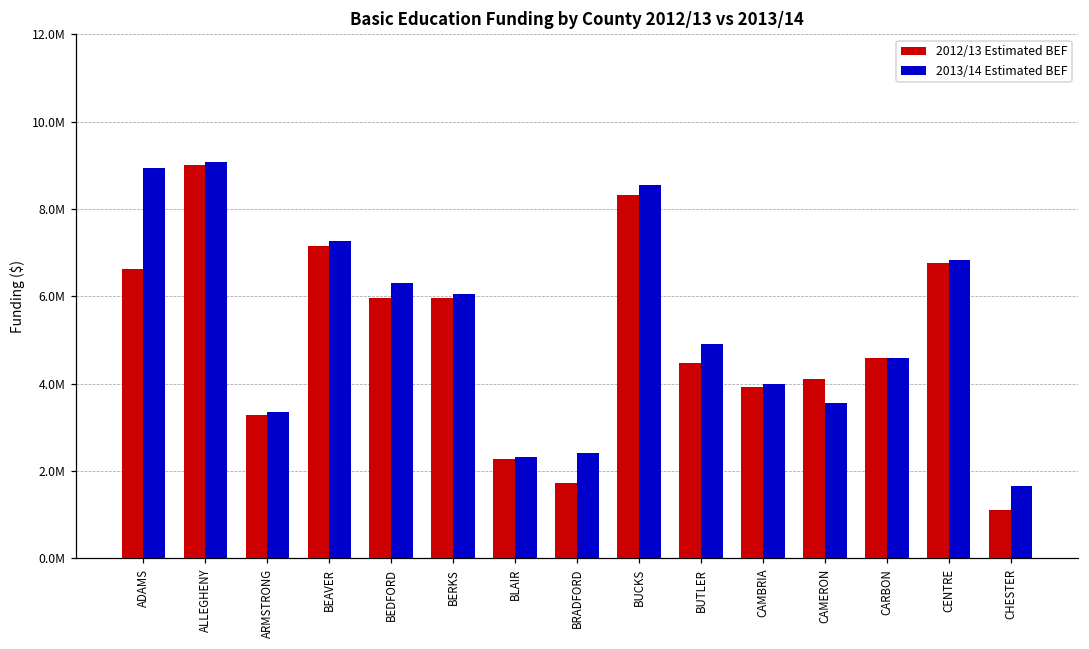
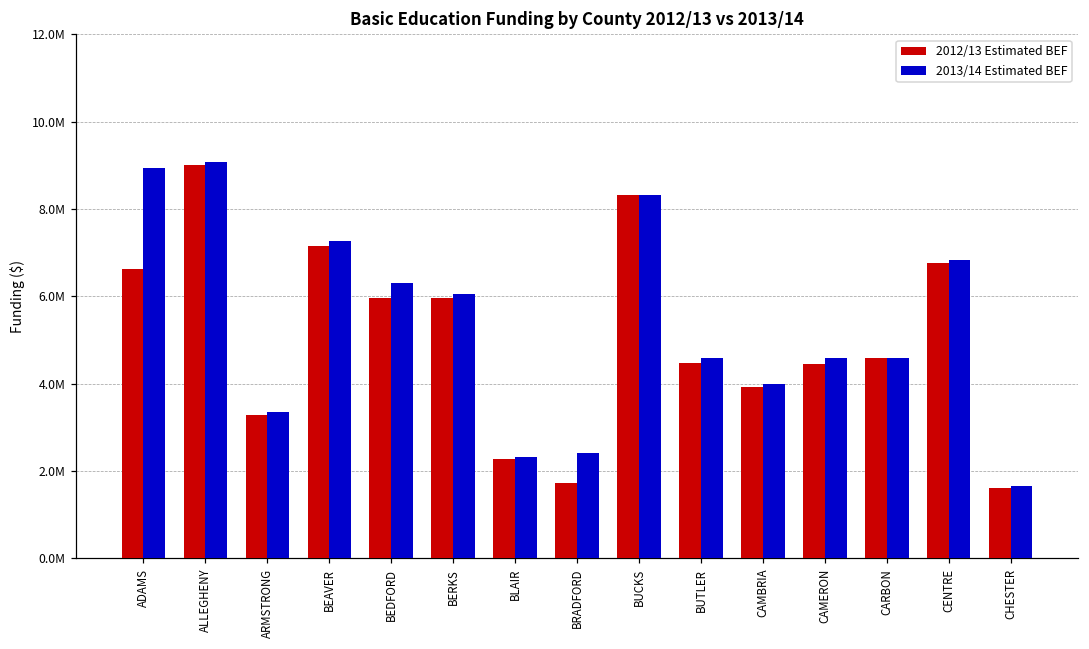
  {
    "2012/13 Estimated BEF": {
      "ADAMS": 6600000,
      "ALLEGHENY": 9000000,
      "ARMSTRONG": 3300000,
      "BEAVER": 7200000,
      "BEDFORD": 6000000,
      "BERKS": 6000000,
      "BLAIR": 2300000,
      "BRADFORD": 1700000,
      "BUCKS": 8300000,
      "BUTLER": 4500000,
      "CAMBRIA": 3900000,
-     "CAMERON": 4100000,
+     "CAMERON": 4400000,
      "CARBON": 4600000,
      "CENTRE": 6800000,
-     "CHESTER": 1100000
+     "CHESTER": 1600000
    },
    "2013/14 Estimated BEF": {
      "ADAMS": 8900000,
      "ALLEGHENY": 9100000,
      "ARMSTRONG": 3300000,
      "BEAVER": 7300000,
      "BEDFORD": 6300000,
      "BERKS": 6100000,
      "BLAIR": 2300000,
      "BRADFORD": 2400000,
-     "BUCKS": 8600000,
-     "BUTLER": 4900000,
+     "BUCKS": 8300000,
+     "BUTLER": 4600000,
      "CAMBRIA": 4000000,
-     "CAMERON": 3500000,
+     "CAMERON": 4600000,
      "CARBON": 4600000,
      "CENTRE": 6800000,
      "CHESTER": 1600000
    }
  }
